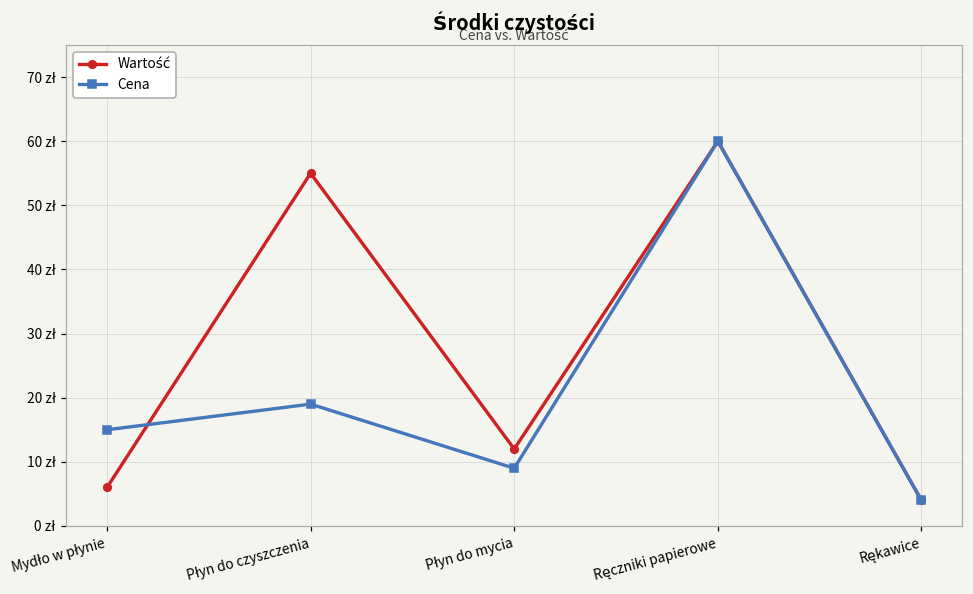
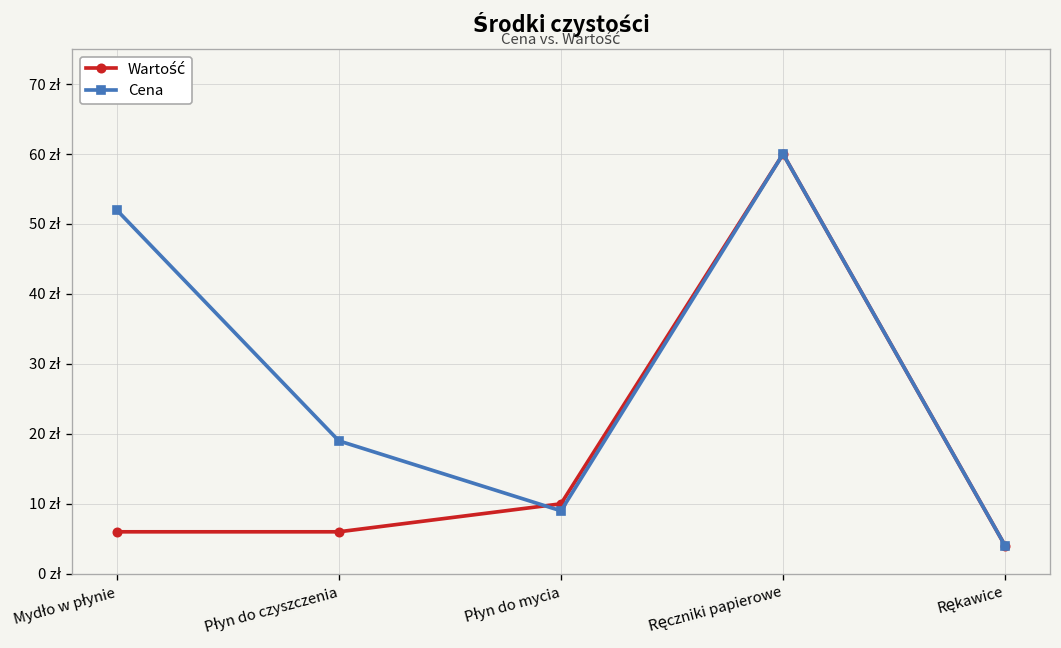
  {
    "Wartość": {
      "Mydło w płynie": "6 zł",
-     "Płyn do czyszczenia": "55 zł",
-     "Płyn do mycia": "12 zł"
+     "Płyn do czyszczenia": "6 zł",
+     "Płyn do mycia": "10 zł"
    },
    "Cena": {
-     "Mydło w płynie": "15 zł",
+     "Mydło w płynie": "52 zł",
      "Płyn do czyszczenia": "19 zł",
      "Płyn do mycia": "9 zł"
    }
  }
